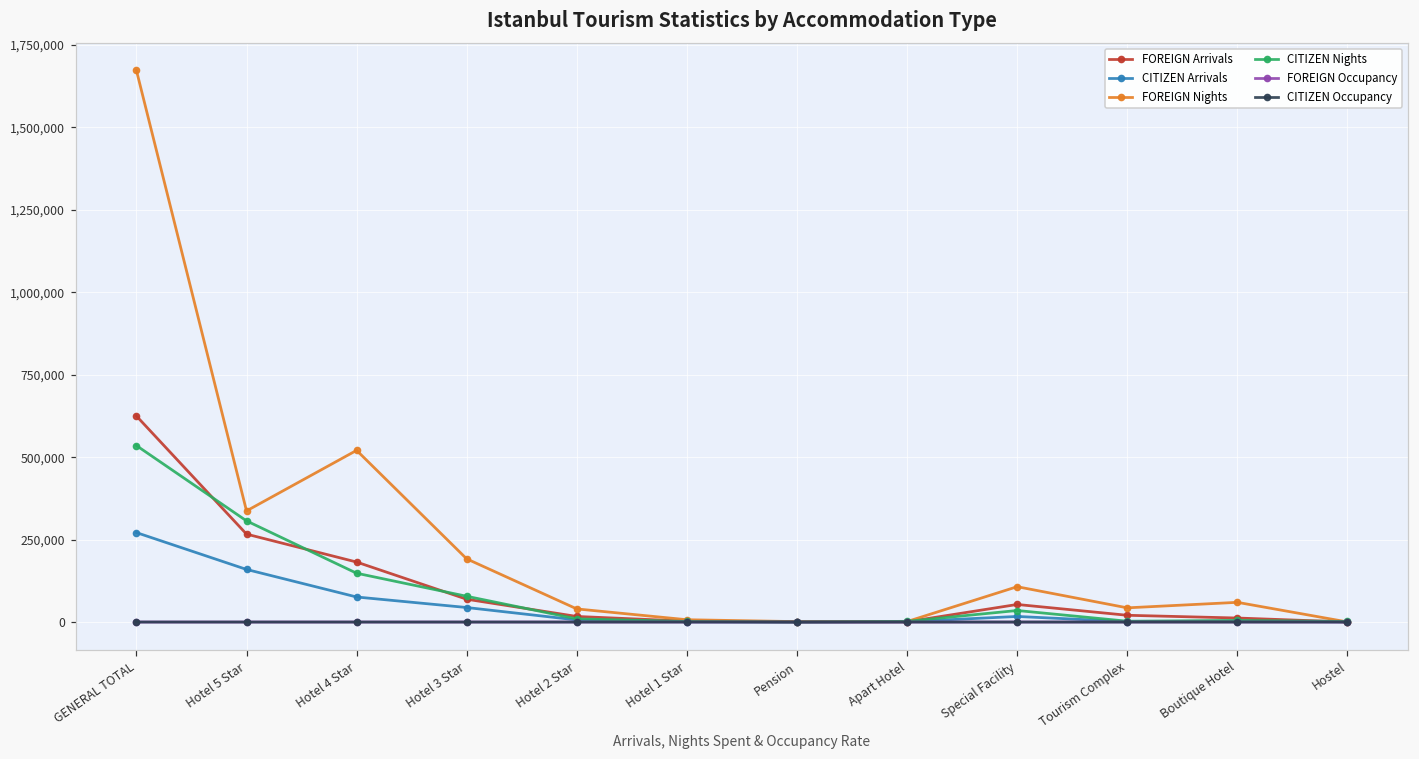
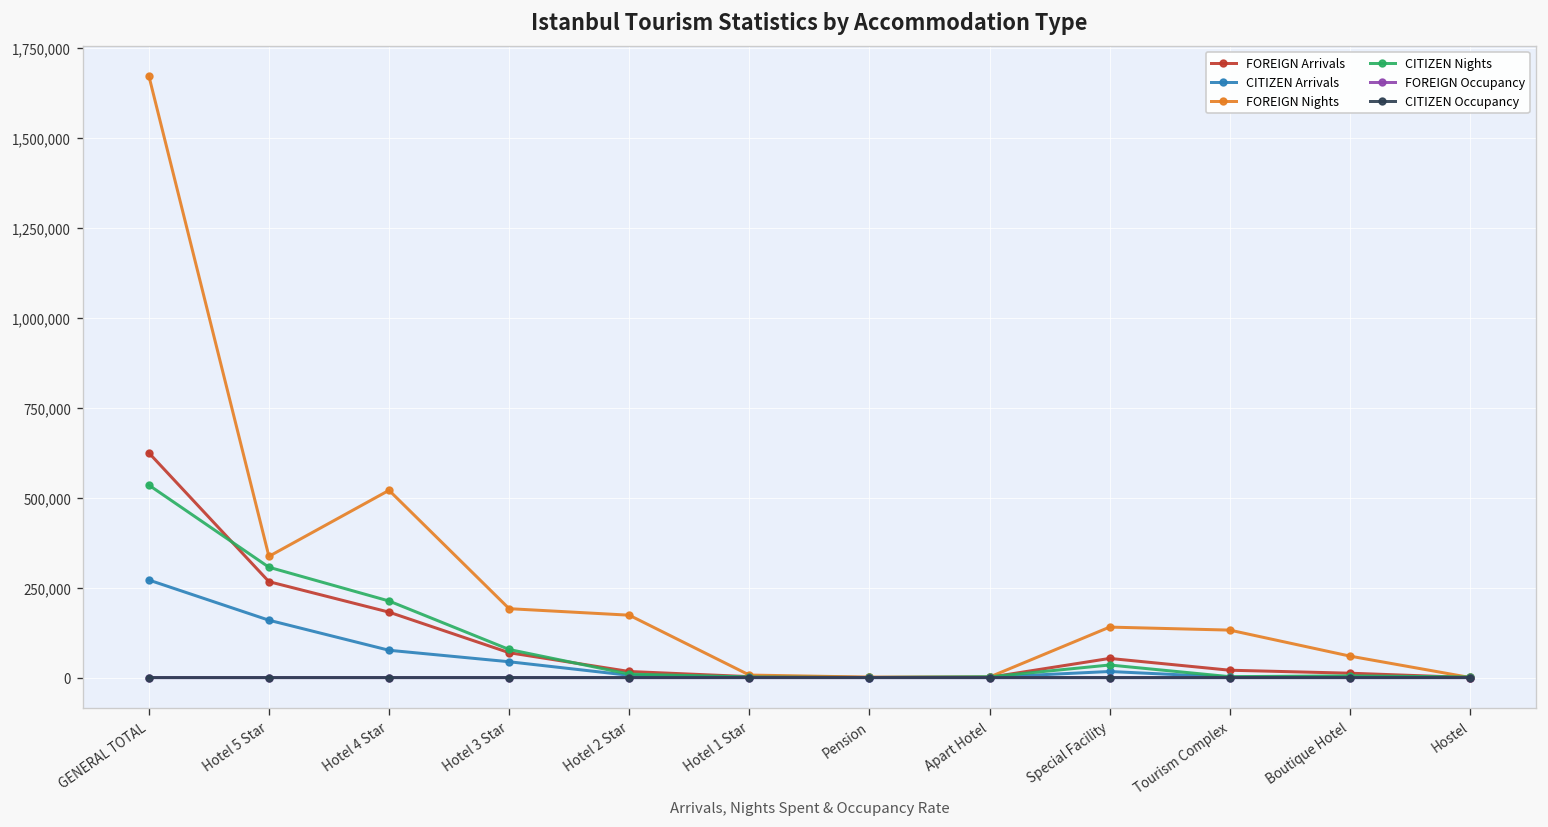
  {
    "FOREIGN Arrivals": {
      "GENERAL TOTAL": "620,000",
      "Hotel 5 Star": "270,000",
      "Hotel 4 Star": "180,000",
      "Hotel 3 Star": "70,000",
      "Special Facility": "50,000",
      "Tourism Complex": "20,000"
    },
    "CITIZEN Arrivals": {
      "GENERAL TOTAL": "270,000",
      "Hotel 5 Star": "160,000",
      "Hotel 4 Star": "80,000",
      "Hotel 3 Star": "40,000",
      "Special Facility": "20,000"
    },
    "FOREIGN Nights": {
      "GENERAL TOTAL": "1,670,000",
      "Hotel 5 Star": "340,000",
      "Hotel 4 Star": "520,000",
      "Hotel 3 Star": "190,000",
-     "Hotel 2 Star": "40,000",
-     "Special Facility": "110,000",
-     "Tourism Complex": "40,000",
+     "Hotel 2 Star": "170,000",
+     "Special Facility": "140,000",
+     "Tourism Complex": "130,000",
      "Boutique Hotel": "60,000"
    },
    "CITIZEN Nights": {
      "GENERAL TOTAL": "540,000",
      "Hotel 5 Star": "310,000",
-     "Hotel 4 Star": "150,000",
+     "Hotel 4 Star": "210,000",
      "Hotel 3 Star": "80,000",
      "Special Facility": "40,000"
    },
    "CITIZEN Occupancy": {
      "GENERAL TOTAL": "0",
      "Hotel 5 Star": "0",
      "Hotel 4 Star": "0",
      "Hotel 3 Star": "0",
      "Special Facility": "0"
    }
  }
